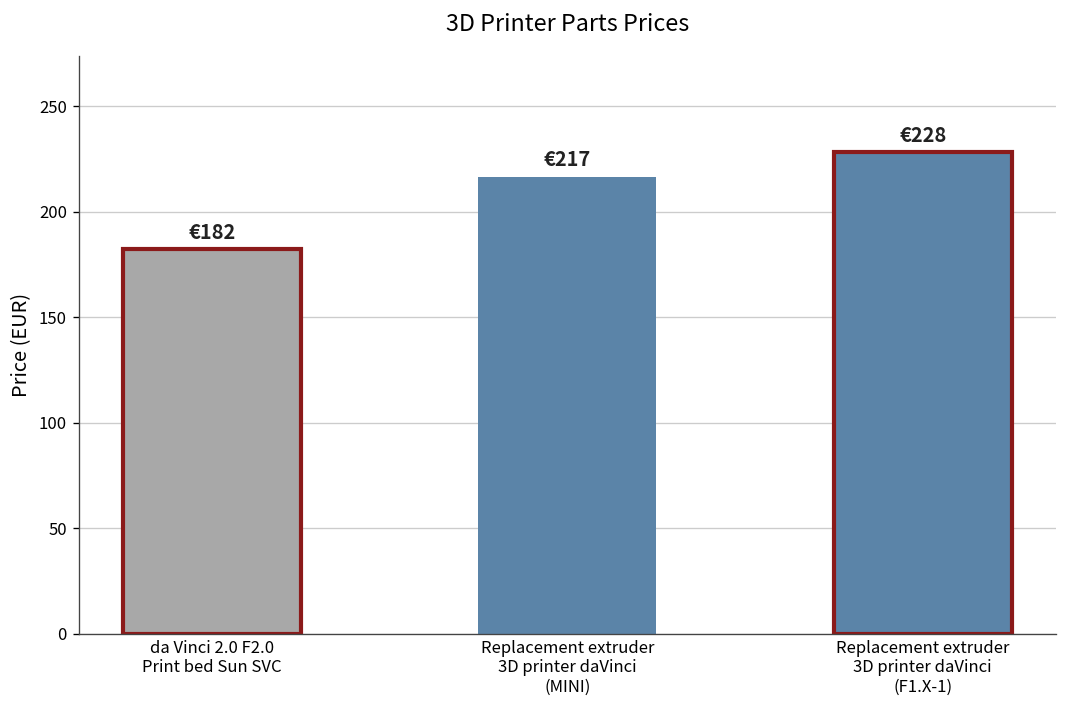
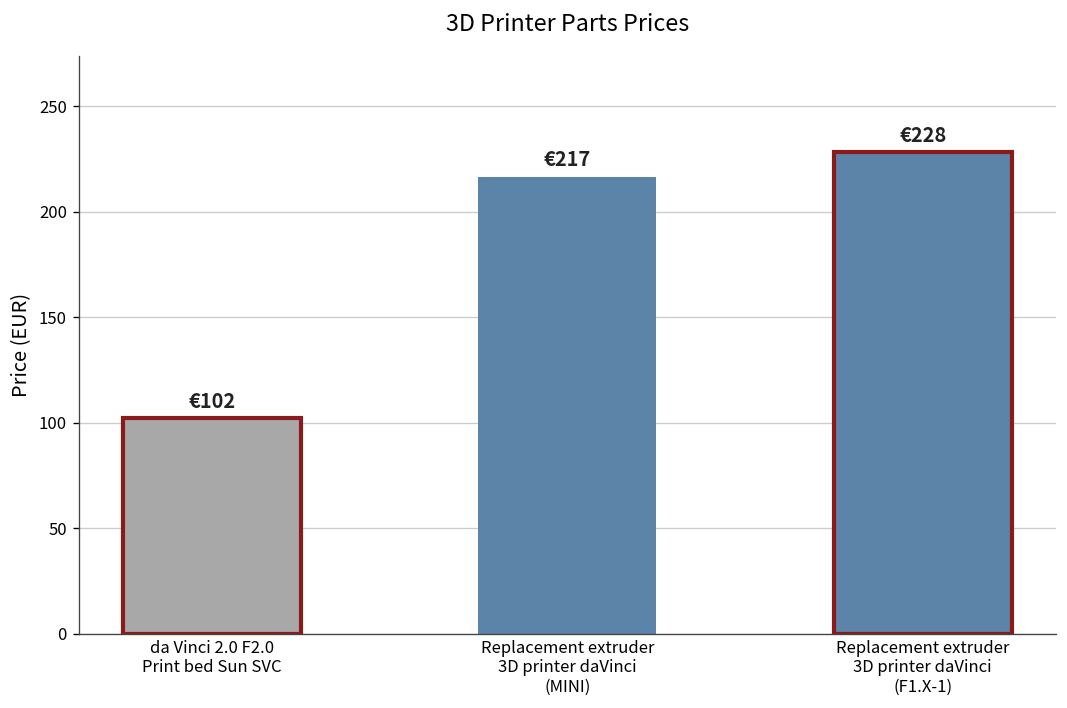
  {
-   "da Vinci 2.0 F2.0 Print bed Sun SVC": "€182",
+   "da Vinci 2.0 F2.0 Print bed Sun SVC": "€102",
    "Replacement extruder 3D printer daVinci (MINI)": "€217",
    "Replacement extruder 3D printer daVinci (F1.X-1)": "€228"
  }
